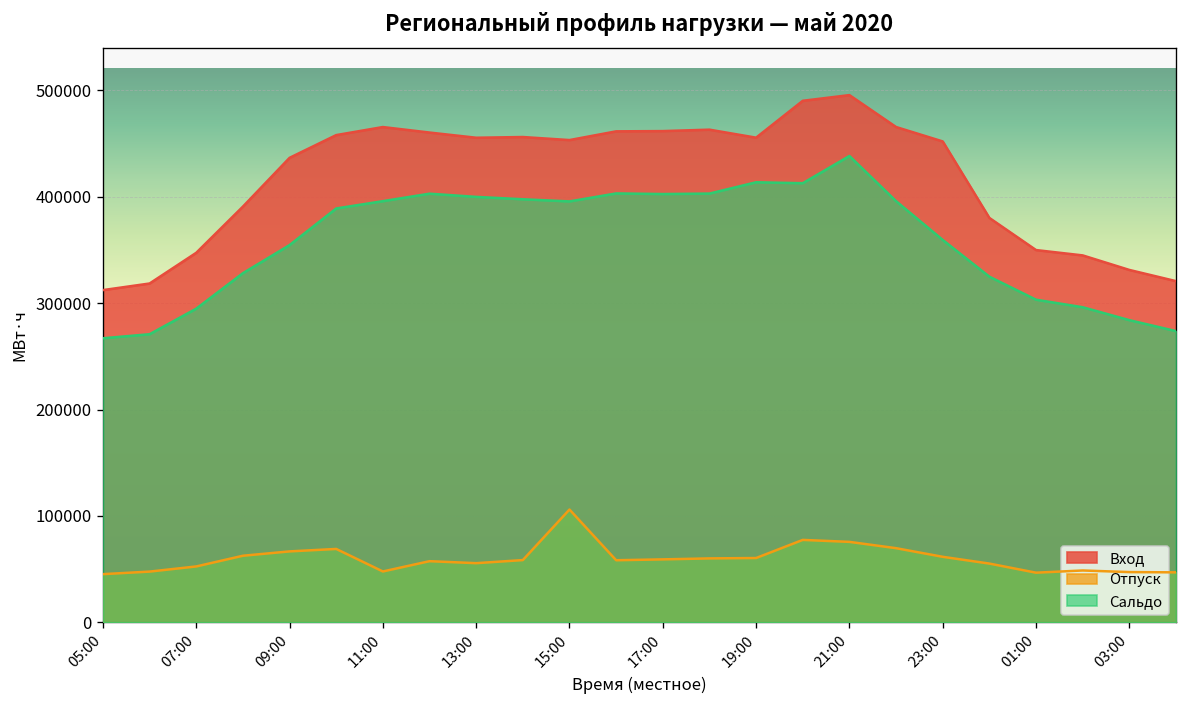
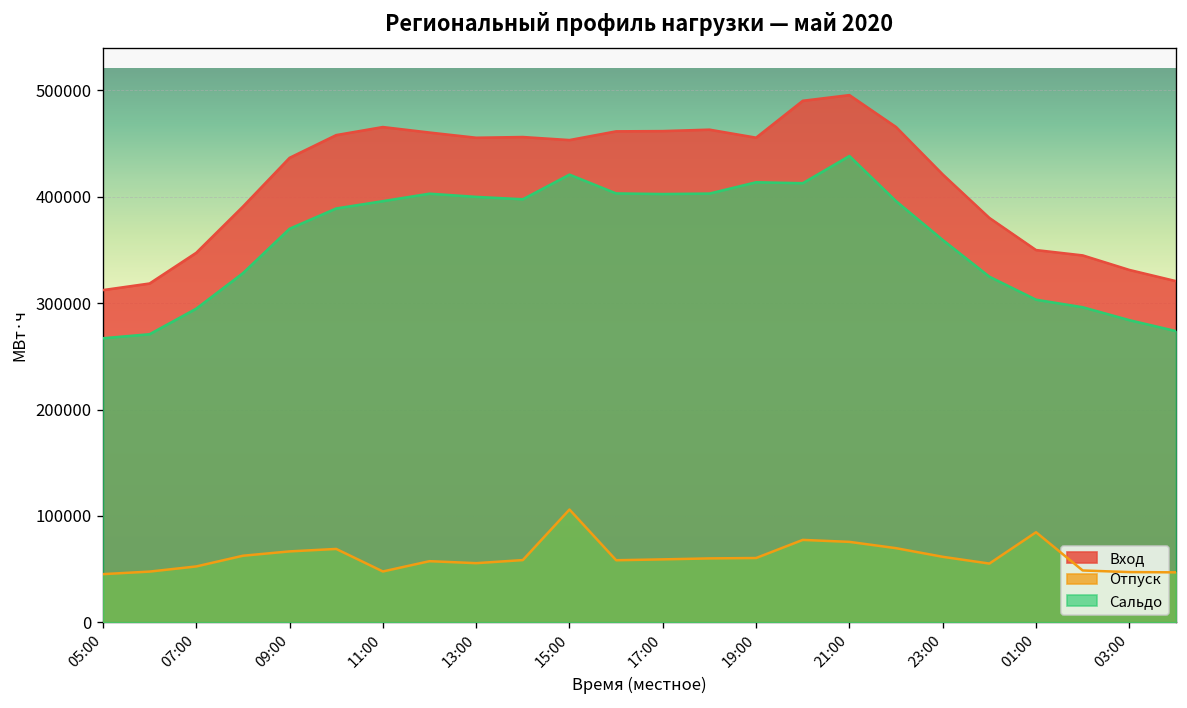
  {
    "Вход": {
      "05:00": 310000,
      "07:00": 350000,
      "09:00": 440000,
      "11:00": 470000,
      "13:00": 460000,
      "15:00": 450000,
      "17:00": 460000,
      "19:00": 460000,
      "21:00": 500000,
-     "23:00": 450000,
+     "23:00": 420000,
      "01:00": 350000,
      "03:00": 330000
    },
    "Отпуск": {
      "05:00": 50000,
      "07:00": 50000,
      "09:00": 70000,
      "11:00": 50000,
      "13:00": 60000,
      "15:00": 110000,
      "17:00": 60000,
      "19:00": 60000,
      "21:00": 80000,
      "23:00": 60000,
-     "01:00": 50000
+     "01:00": 80000
    },
    "Сальдо": {
      "05:00": 270000,
      "07:00": 290000,
-     "09:00": 350000,
+     "09:00": 370000,
      "11:00": 400000,
      "13:00": 400000,
-     "15:00": 400000,
+     "15:00": 420000,
      "17:00": 400000,
      "19:00": 410000,
      "21:00": 440000,
      "23:00": 360000,
      "01:00": 300000,
      "03:00": 280000
    }
  }
